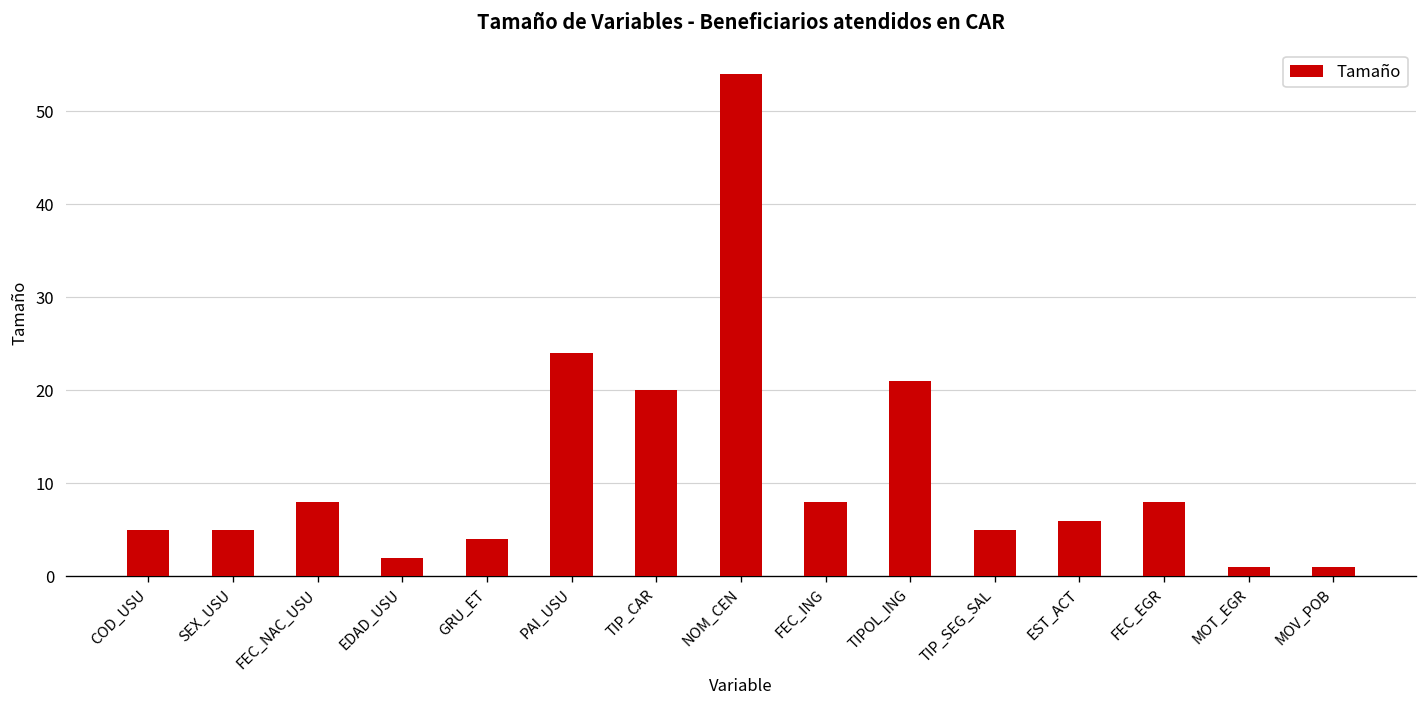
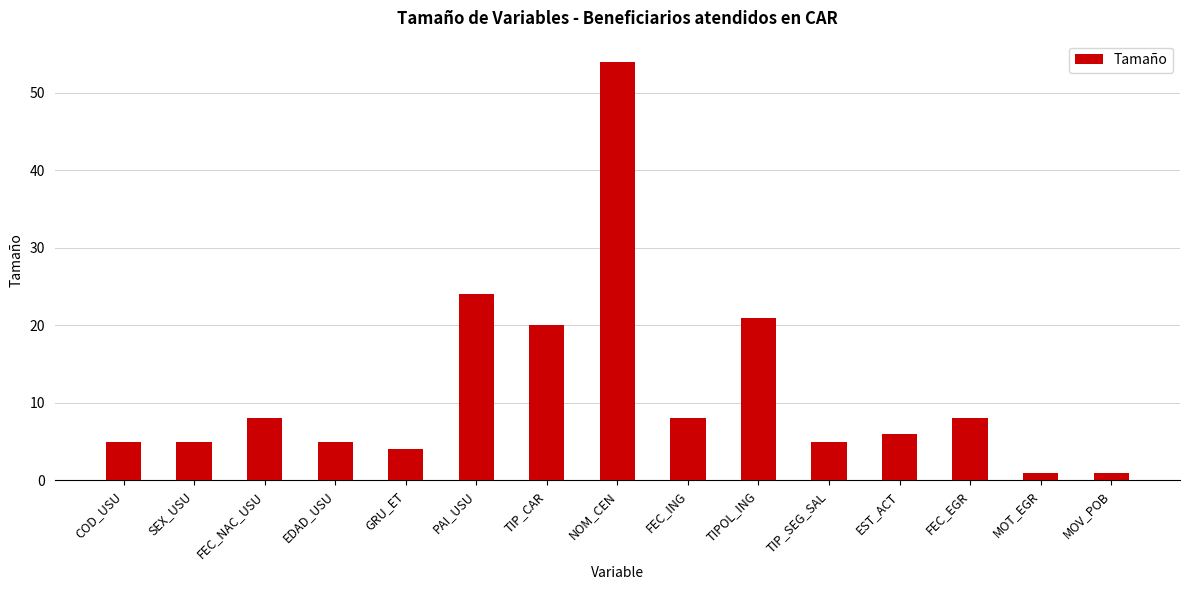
  {
    "COD_USU": 5,
    "SEX_USU": 5,
    "FEC_NAC_USU": 8,
-   "EDAD_USU": 2,
+   "EDAD_USU": 5,
    "GRU_ET": 4,
    "PAI_USU": 24,
    "TIP_CAR": 20,
    "NOM_CEN": 54,
    "FEC_ING": 8,
    "TIPOL_ING": 21,
    "TIP_SEG_SAL": 5,
    "EST_ACT": 6,
    "FEC_EGR": 8,
    "MOT_EGR": 1,
    "MOV_POB": 1
  }
